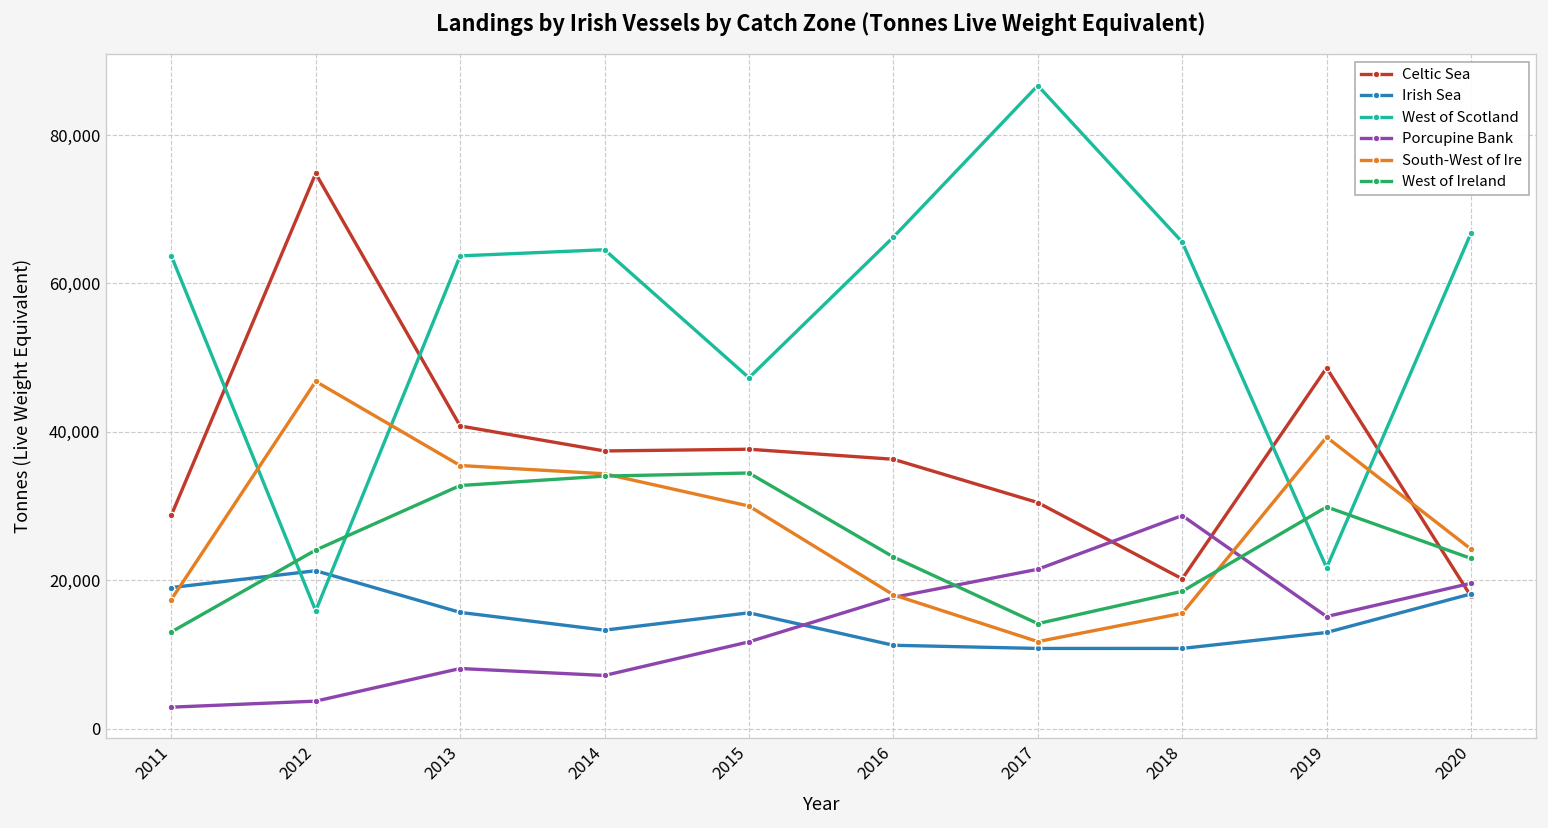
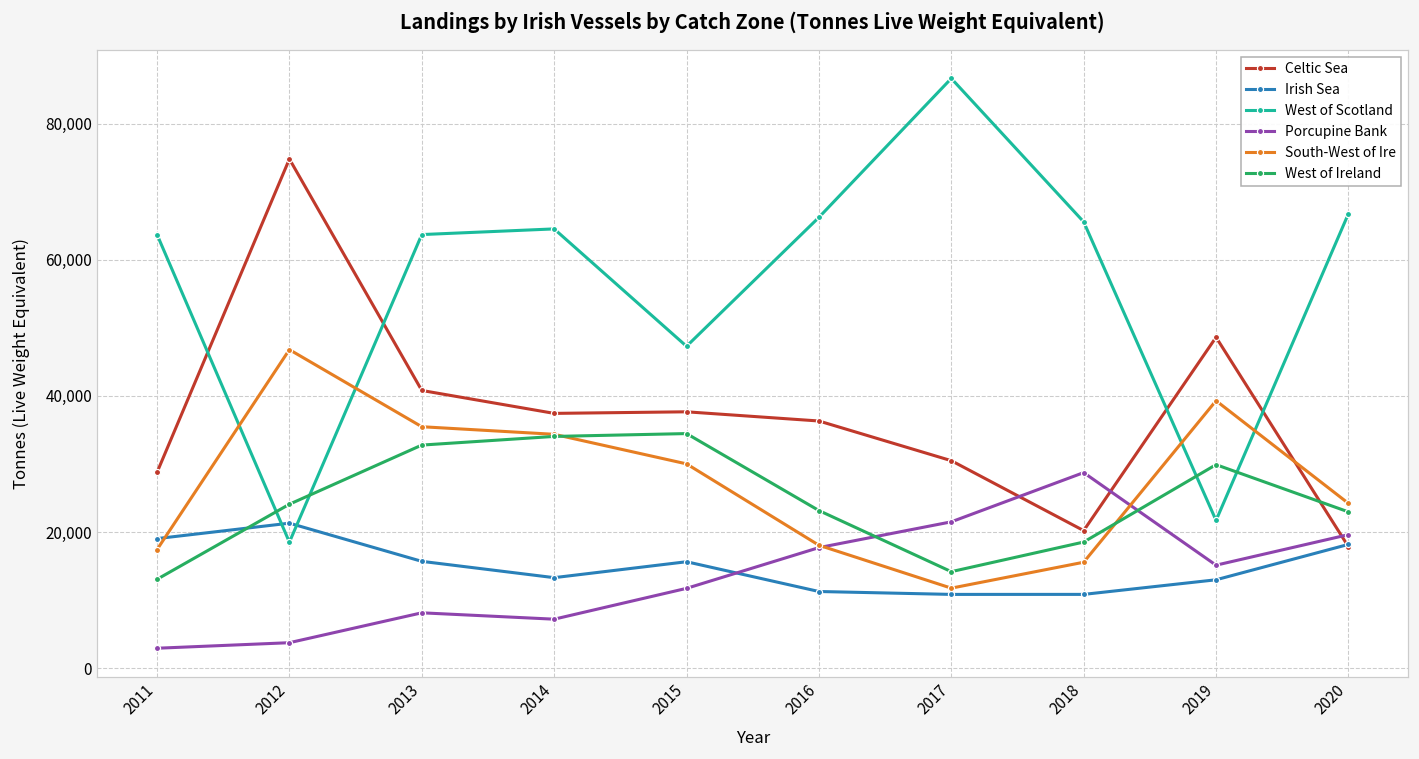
  {
    "Celtic Sea": {
      "2011": "29,000",
      "2012": "75,000",
      "2013": "41,000",
      "2014": "37,000",
      "2015": "38,000",
      "2016": "36,000",
      "2017": "30,000",
      "2018": "20,000",
      "2019": "49,000"
    },
    "Irish Sea": {
      "2011": "19,000",
      "2012": "21,000",
      "2013": "16,000",
      "2014": "13,000",
      "2015": "16,000",
      "2016": "11,000",
      "2017": "11,000",
      "2018": "11,000",
      "2019": "13,000"
    },
    "West of Scotland": {
      "2011": "64,000",
-     "2012": "16,000",
+     "2012": "19,000",
      "2013": "64,000",
      "2014": "65,000",
      "2015": "47,000",
      "2016": "66,000",
      "2017": "87,000",
      "2018": "66,000",
      "2019": "22,000",
      "2020": "67,000"
    },
    "Porcupine Bank": {
      "2011": "3,000",
      "2012": "4,000",
      "2013": "8,000",
      "2014": "7,000",
      "2015": "12,000",
      "2017": "21,000",
      "2018": "29,000",
      "2019": "15,000",
      "2020": "20,000"
    },
    "South-West of Ire": {
      "2011": "17,000",
      "2012": "47,000",
      "2013": "35,000",
      "2015": "30,000",
      "2017": "12,000",
      "2018": "16,000",
      "2019": "39,000",
      "2020": "24,000"
    },
    "West of Ireland": {
      "2011": "13,000",
      "2012": "24,000",
      "2013": "33,000",
      "2015": "34,000",
      "2016": "23,000",
      "2017": "14,000",
      "2018": "19,000",
      "2019": "30,000",
      "2020": "23,000"
    }
  }
